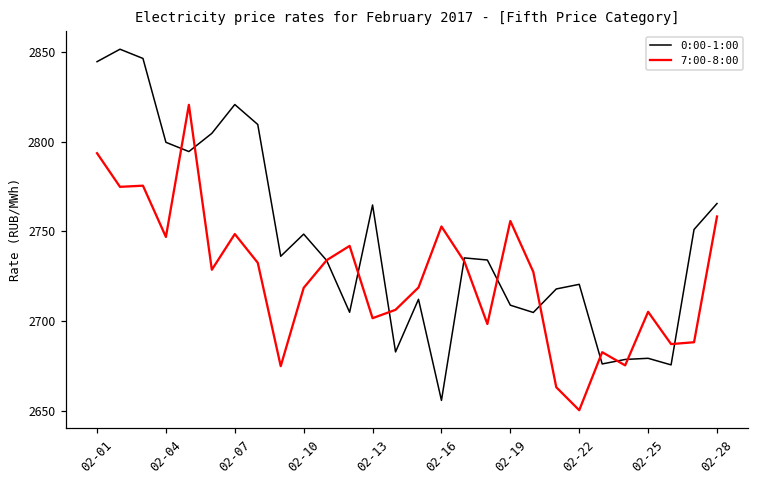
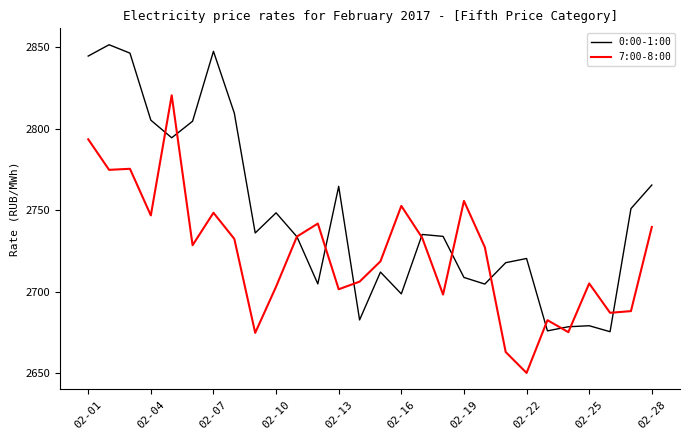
  {
    "0:00-1:00": {
      "02-01": 2845,
-     "02-04": 2800,
-     "02-07": 2821,
+     "02-04": 2805,
+     "02-07": 2847,
      "02-10": 2748,
      "02-13": 2765,
-     "02-16": 2656,
+     "02-16": 2699,
      "02-19": 2709,
      "02-22": 2720,
      "02-25": 2679,
      "02-28": 2765
    },
    "7:00-8:00": {
      "02-01": 2794,
      "02-04": 2747,
      "02-07": 2748,
-     "02-10": 2719,
+     "02-10": 2703,
      "02-13": 2702,
      "02-16": 2753,
      "02-19": 2756,
      "02-22": 2650,
      "02-25": 2705,
-     "02-28": 2758
+     "02-28": 2740
    }
  }
